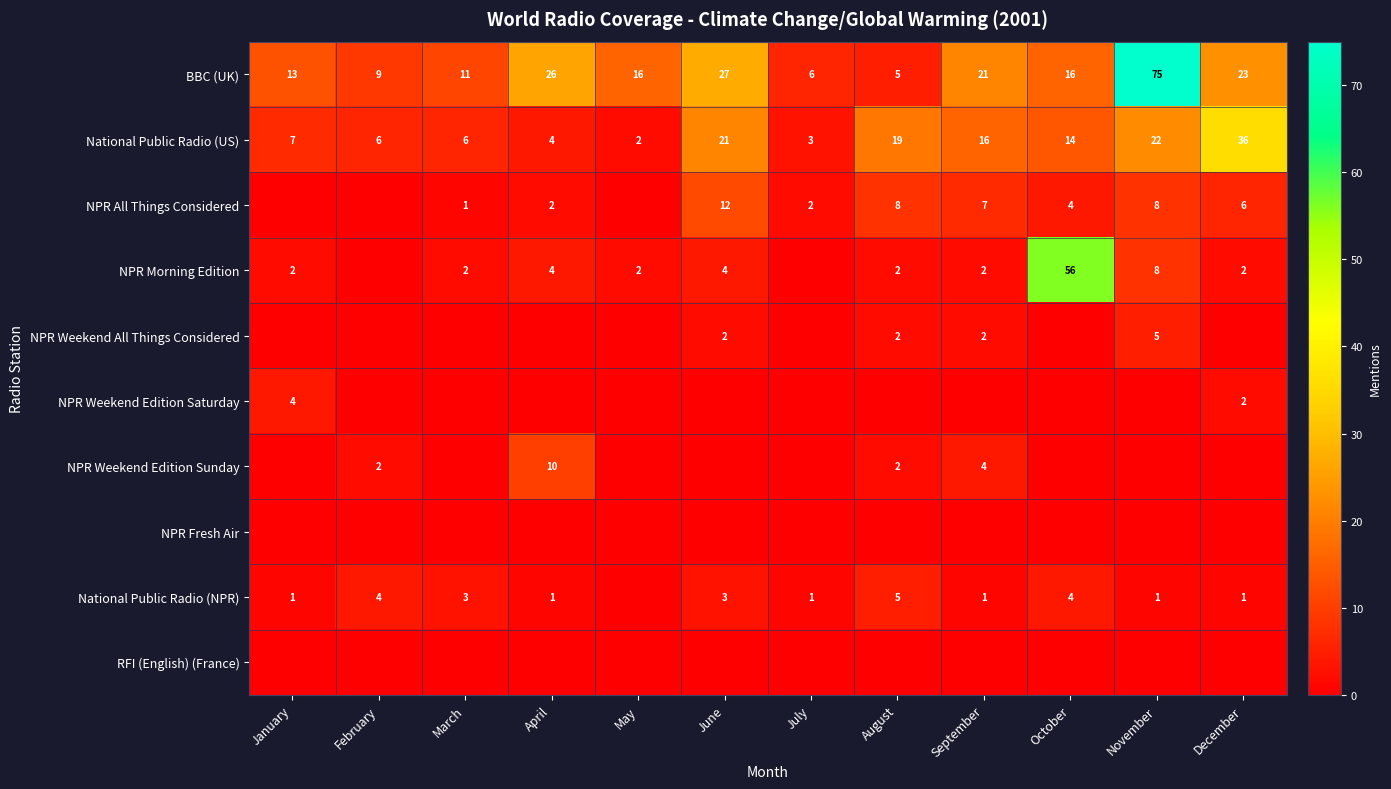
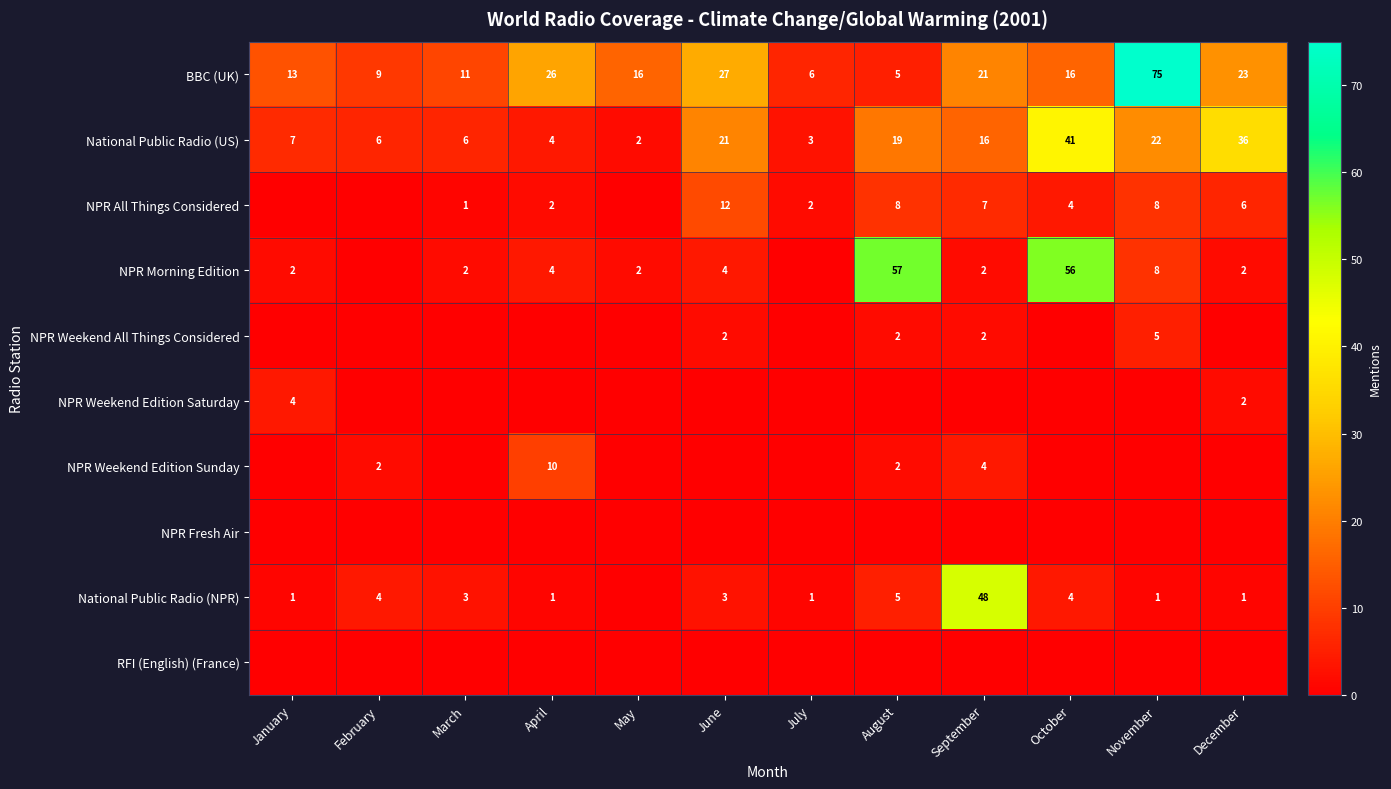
  {
    "BBC (UK)": {
      "January": 13,
      "February": 9,
      "March": 11,
      "April": 26,
      "May": 16,
      "June": 27,
      "July": 6,
      "August": 5,
      "September": 21,
      "October": 16,
      "November": 75,
      "December": 23
    },
    "National Public Radio (US)": {
      "January": 7,
      "February": 6,
      "March": 6,
      "April": 4,
      "May": 2,
      "June": 21,
      "July": 3,
      "August": 19,
      "September": 16,
-     "October": 14,
+     "October": 41,
      "November": 22,
      "December": 36
    },
    "NPR All Things Considered": {
      "March": 1,
      "April": 2,
      "June": 12,
      "July": 2,
      "August": 8,
      "September": 7,
      "October": 4,
      "November": 8,
      "December": 6
    },
    "NPR Morning Edition": {
      "January": 2,
      "March": 2,
      "April": 4,
      "May": 2,
      "June": 4,
-     "August": 2,
+     "August": 57,
      "September": 2,
      "October": 56,
      "November": 8,
      "December": 2
    },
    "NPR Weekend All Things Considered": {
      "June": 2,
      "August": 2,
      "September": 2,
      "November": 5
    },
    "NPR Weekend Edition Saturday": {
      "January": 4,
      "December": 2
    },
    "NPR Weekend Edition Sunday": {
      "February": 2,
      "April": 10,
      "August": 2,
      "September": 4
    },
    "National Public Radio (NPR)": {
      "January": 1,
      "February": 4,
      "March": 3,
      "April": 1,
      "June": 3,
      "July": 1,
      "August": 5,
-     "September": 1,
+     "September": 48,
      "October": 4,
      "November": 1,
      "December": 1
    }
  }
